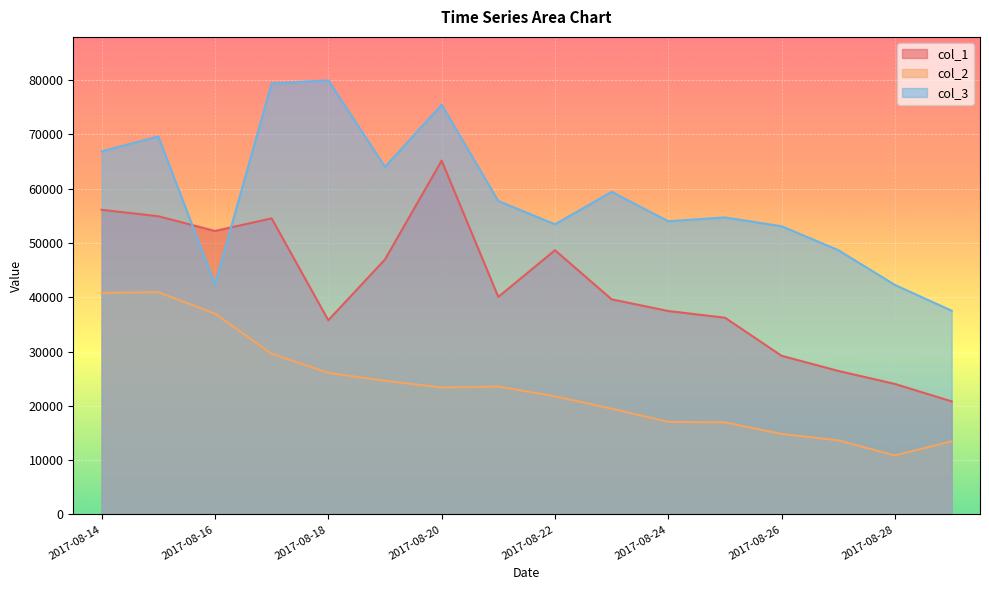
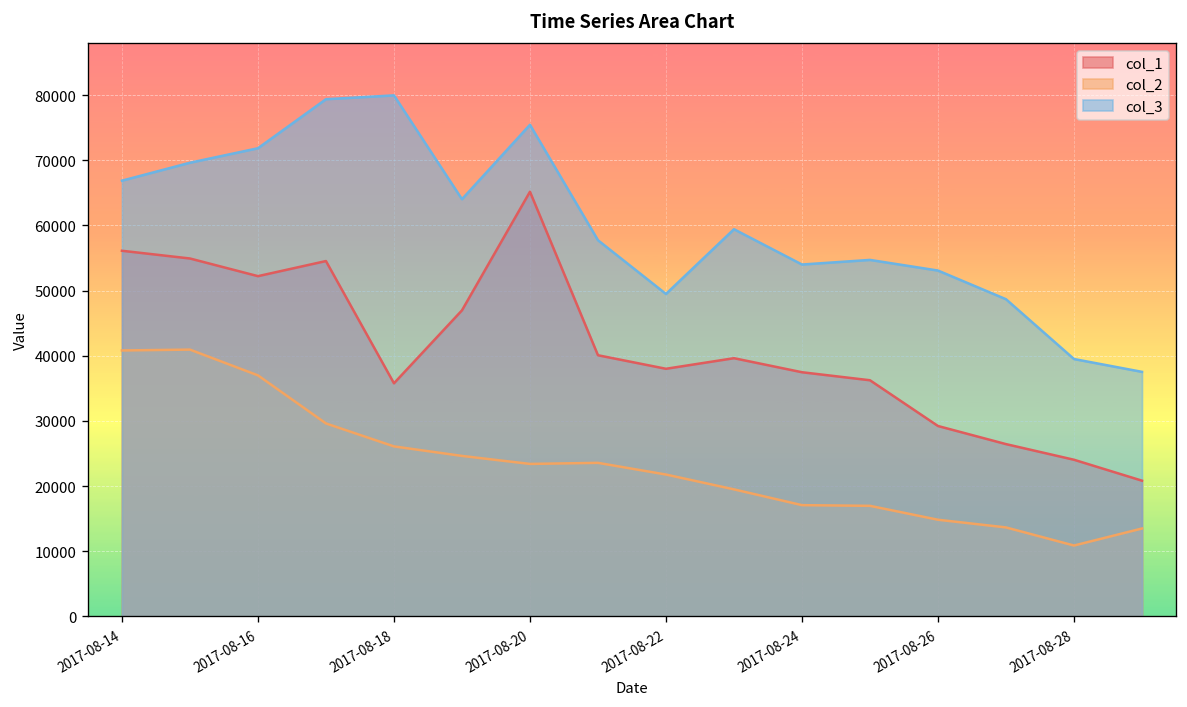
  {
    "col_1": {
      "2017-08-14": 56000,
      "2017-08-16": 52000,
      "2017-08-18": 36000,
      "2017-08-20": 65000,
-     "2017-08-22": 49000,
+     "2017-08-22": 38000,
      "2017-08-24": 37000,
      "2017-08-26": 29000,
      "2017-08-28": 24000
    },
    "col_2": {
      "2017-08-14": 41000,
      "2017-08-16": 37000,
      "2017-08-18": 26000,
      "2017-08-20": 23000,
      "2017-08-22": 22000,
      "2017-08-24": 17000,
      "2017-08-26": 15000,
      "2017-08-28": 11000
    },
    "col_3": {
      "2017-08-14": 67000,
-     "2017-08-16": 42000,
+     "2017-08-16": 72000,
      "2017-08-18": 80000,
      "2017-08-20": 75000,
-     "2017-08-22": 53000,
+     "2017-08-22": 49000,
      "2017-08-24": 54000,
      "2017-08-26": 53000,
-     "2017-08-28": 42000
+     "2017-08-28": 40000
    }
  }
